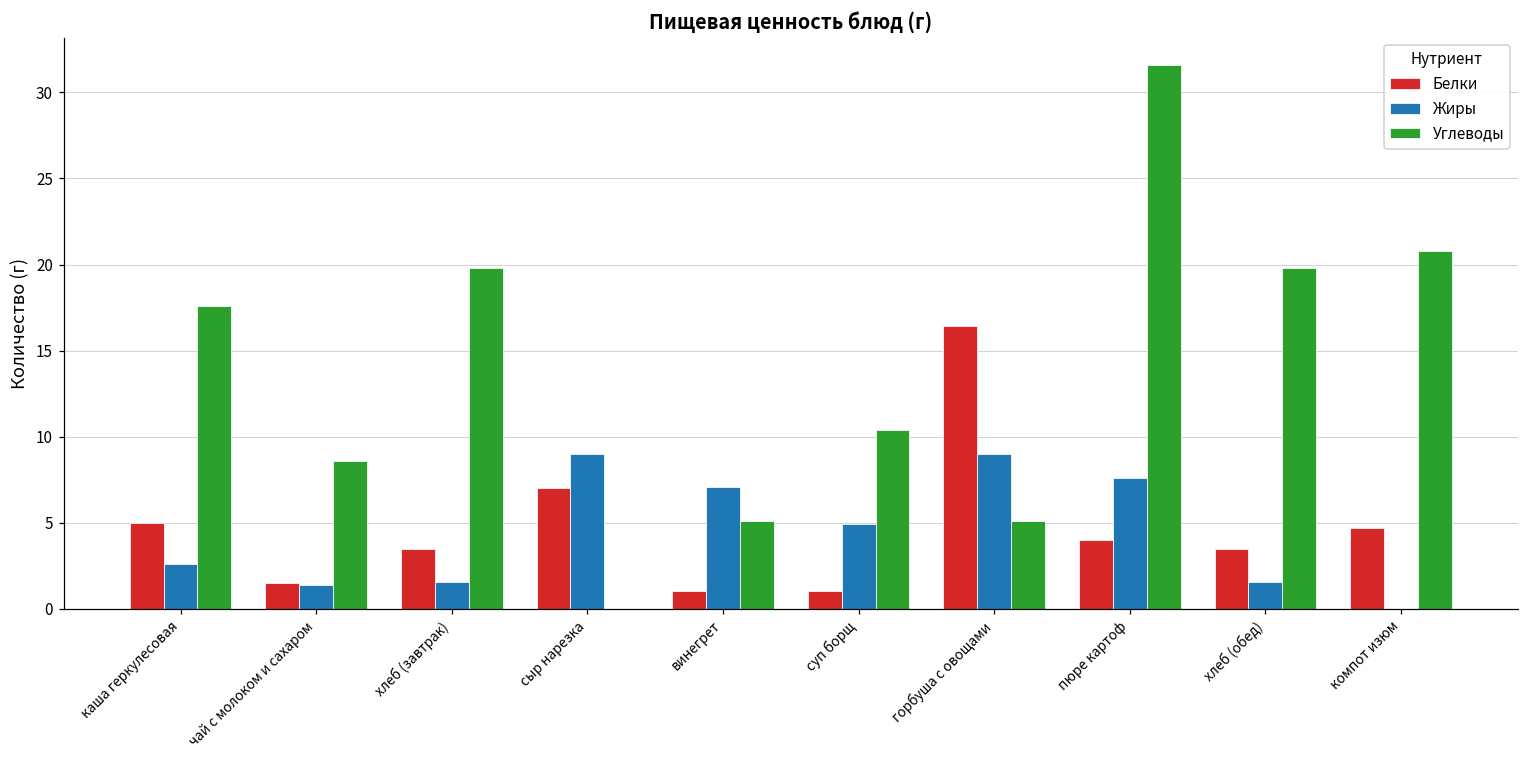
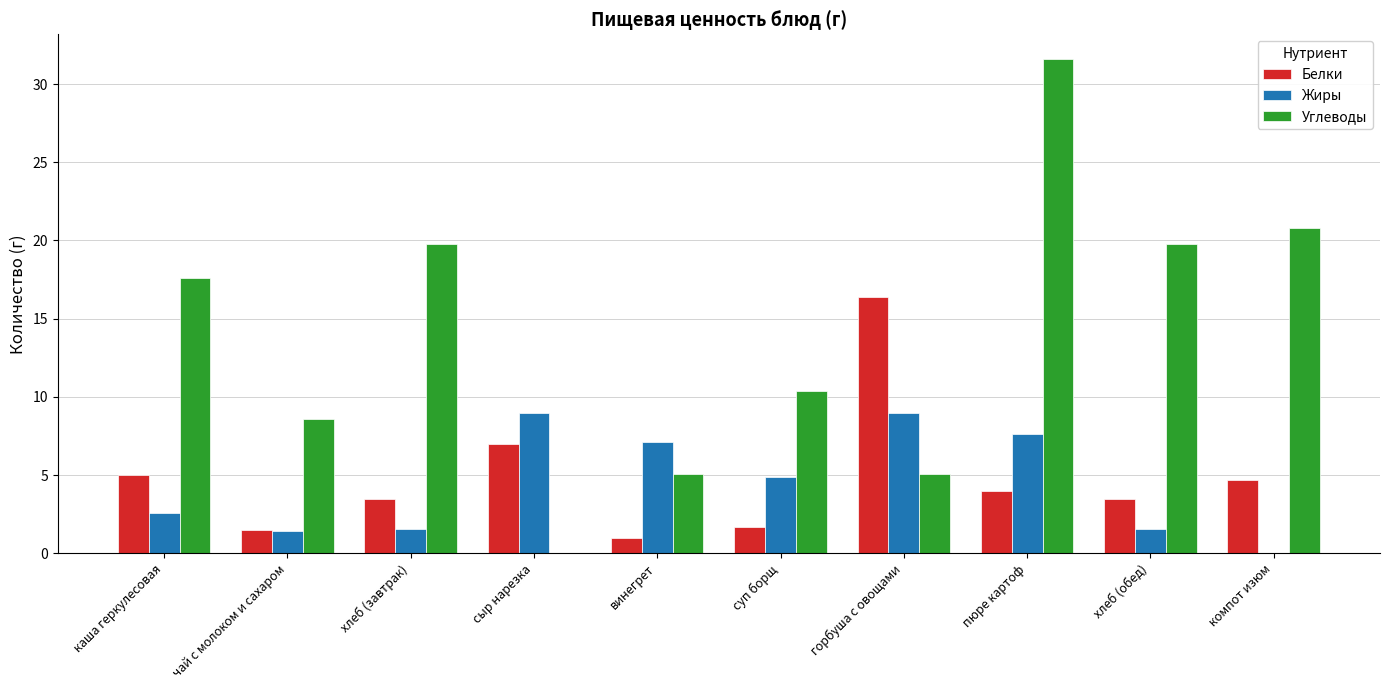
  {
    "Белки": {
      "каша геркулесовая": 5.0,
      "чай с молоком и сахаром": 1.5,
      "хлеб (завтрак)": 3.5,
      "сыр нарезка": 7.0,
      "винегрет": 1.0,
-     "суп борщ": 1.0,
+     "суп борщ": 1.7,
      "горбуша с овощами": 16.4,
      "пюре картоф": 4.0,
      "хлеб (обед)": 3.5,
      "компот изюм": 4.7
    },
    "Жиры": {
      "каша геркулесовая": 2.6,
      "чай с молоком и сахаром": 1.4,
      "хлеб (завтрак)": 1.6,
      "сыр нарезка": 9.0,
      "винегрет": 7.1,
      "суп борщ": 4.9,
      "горбуша с овощами": 9.0,
      "пюре картоф": 7.6,
      "хлеб (обед)": 1.6,
      "компот изюм": 0.0
    },
    "Углеводы": {
      "каша геркулесовая": 17.6,
      "чай с молоком и сахаром": 8.6,
      "хлеб (завтрак)": 19.8,
      "сыр нарезка": 0.0,
      "винегрет": 5.1,
      "суп борщ": 10.4,
      "горбуша с овощами": 5.1,
      "пюре картоф": 31.6,
      "хлеб (обед)": 19.8,
      "компот изюм": 20.8
    }
  }
